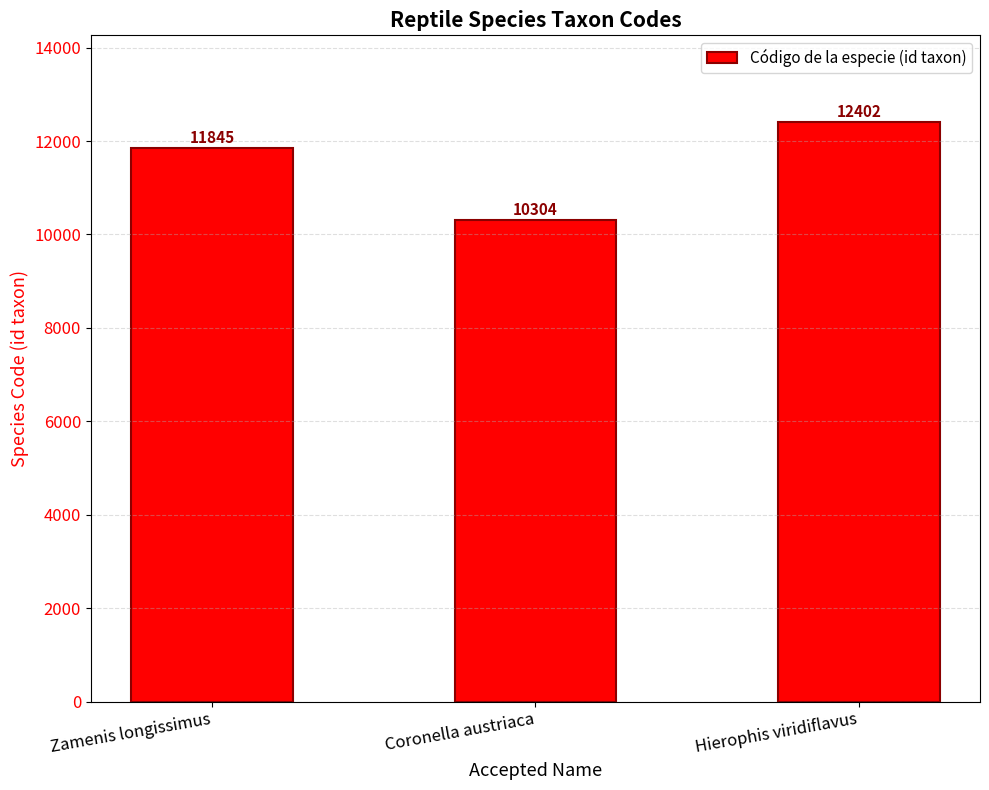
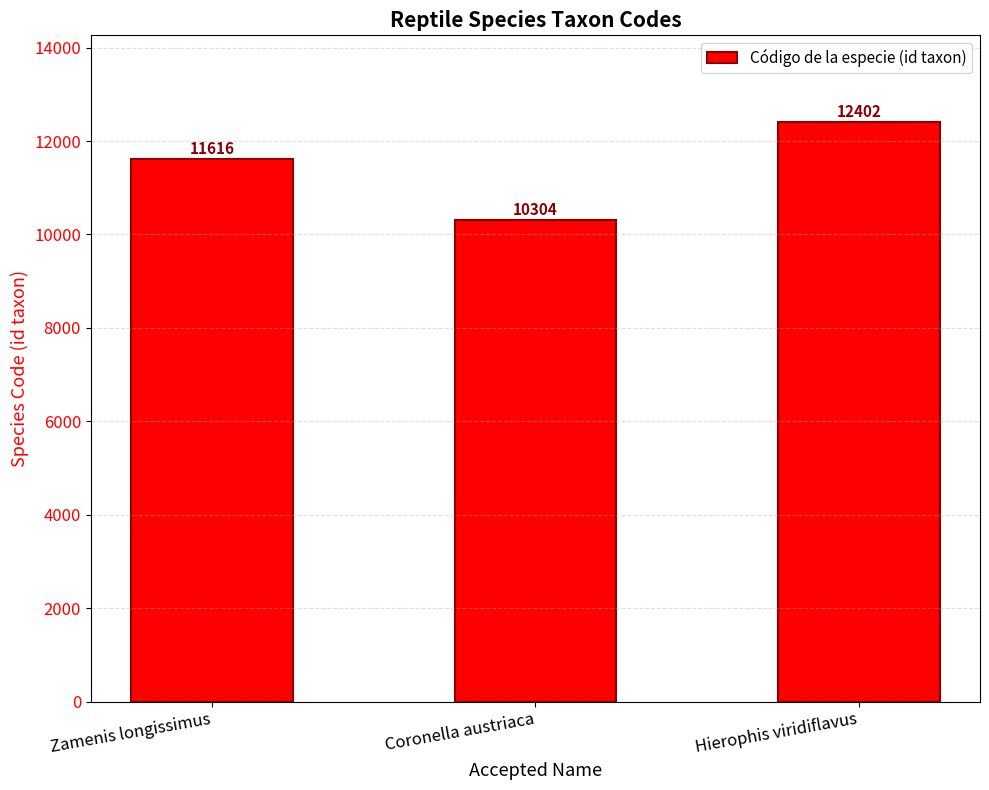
  {
-   "Zamenis longissimus": 11845,
+   "Zamenis longissimus": 11616,
    "Coronella austriaca": 10304,
    "Hierophis viridiflavus": 12402
  }
